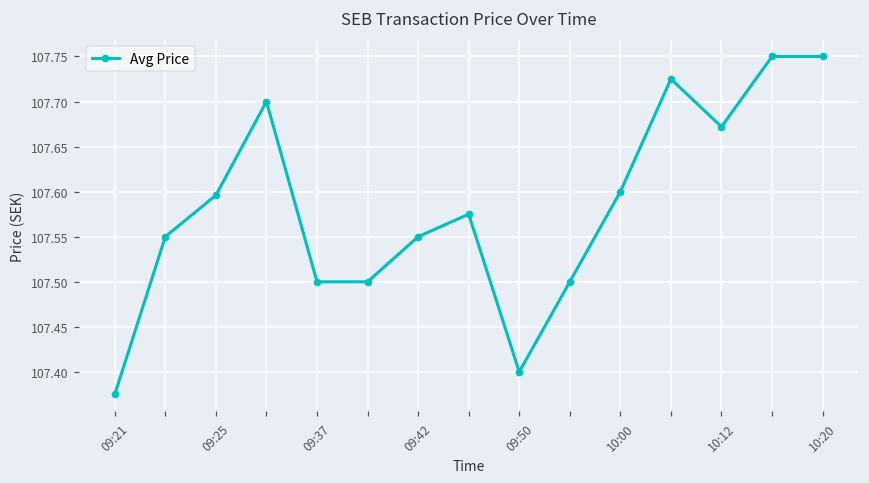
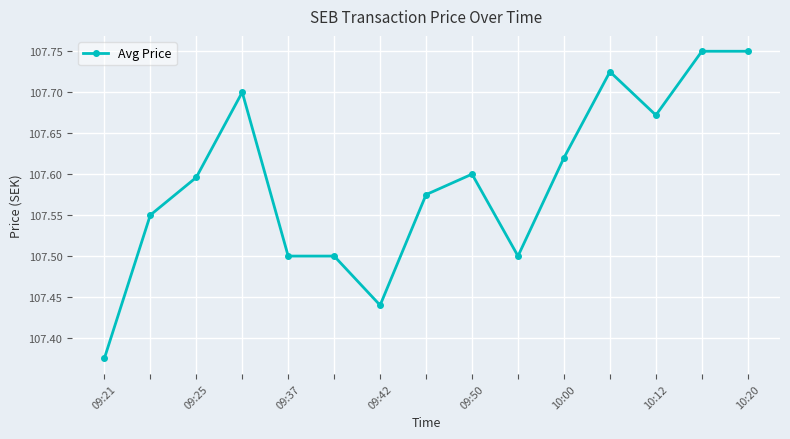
  {
    "09:21": 107.38,
    "09:25": 107.60,
    "09:37": 107.50,
-   "09:42": 107.55,
-   "09:50": 107.4,
-   "10:00": 107.60,
+   "09:42": 107.44,
+   "09:50": 107.6,
+   "10:00": 107.62,
    "10:12": 107.67,
    "10:20": 107.75
  }
